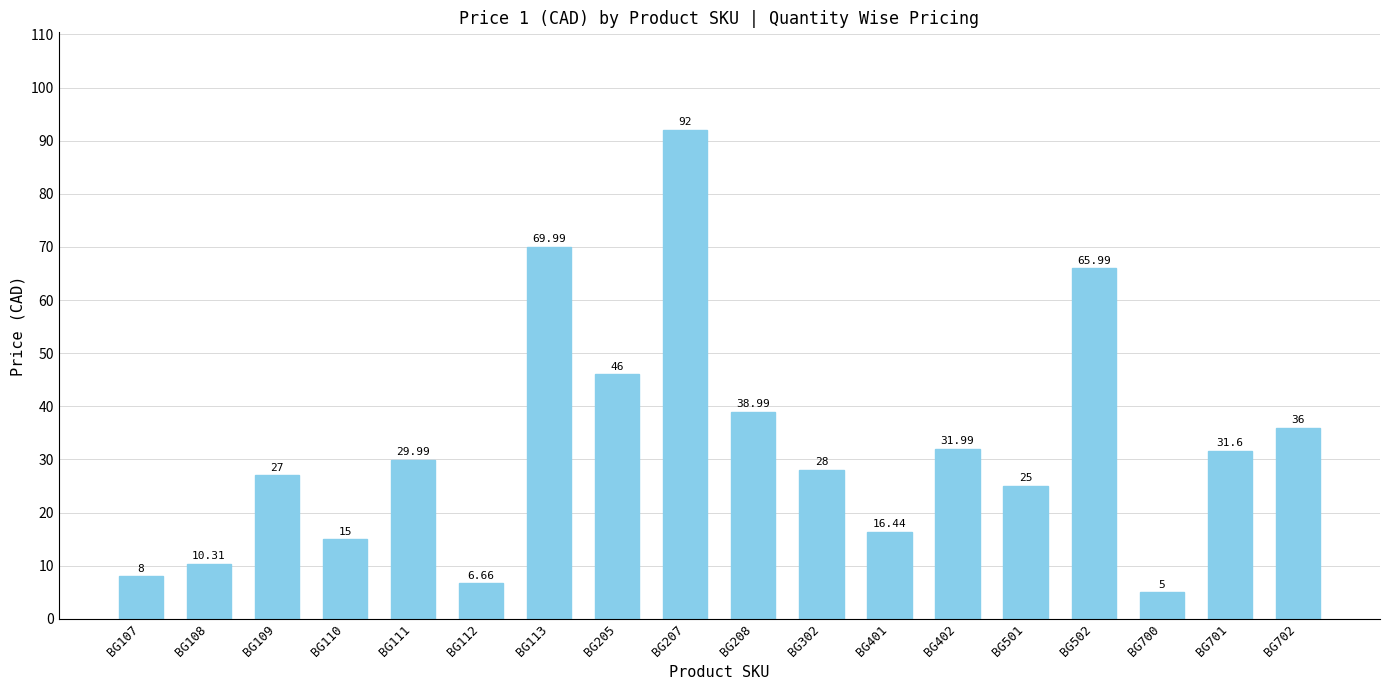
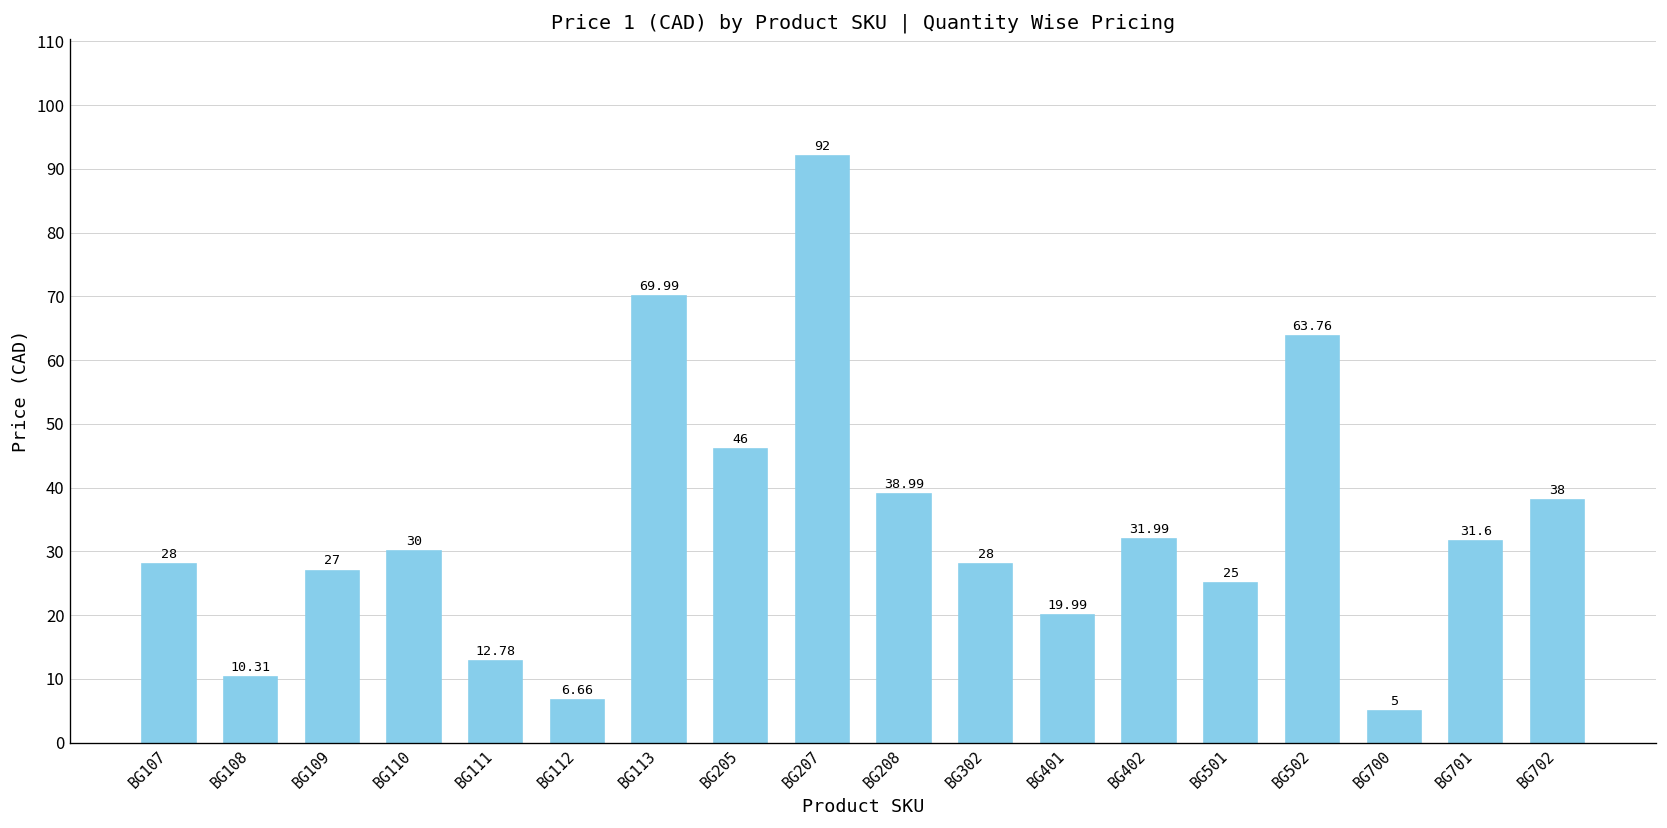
  {
-   "BG107": 8,
+   "BG107": 28,
    "BG108": 10.31,
    "BG109": 27,
-   "BG110": 15,
-   "BG111": 29.99,
+   "BG110": 30,
+   "BG111": 12.78,
    "BG112": 6.66,
    "BG113": 69.99,
    "BG205": 46,
    "BG207": 92,
    "BG208": 38.99,
    "BG302": 28,
-   "BG401": 16.44,
+   "BG401": 19.99,
    "BG402": 31.99,
    "BG501": 25,
-   "BG502": 65.99,
+   "BG502": 63.76,
    "BG700": 5,
    "BG701": 31.6,
-   "BG702": 36
+   "BG702": 38
  }
